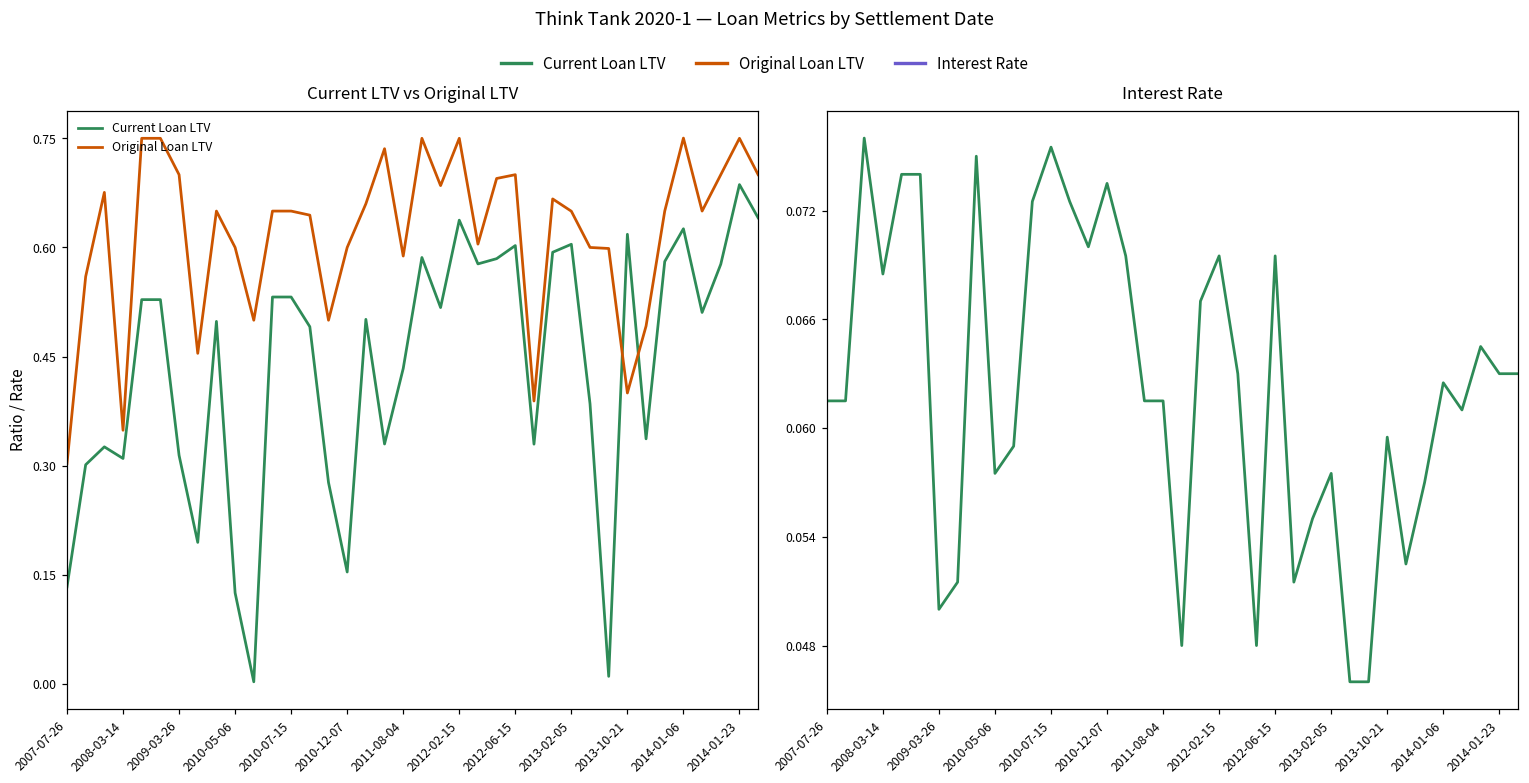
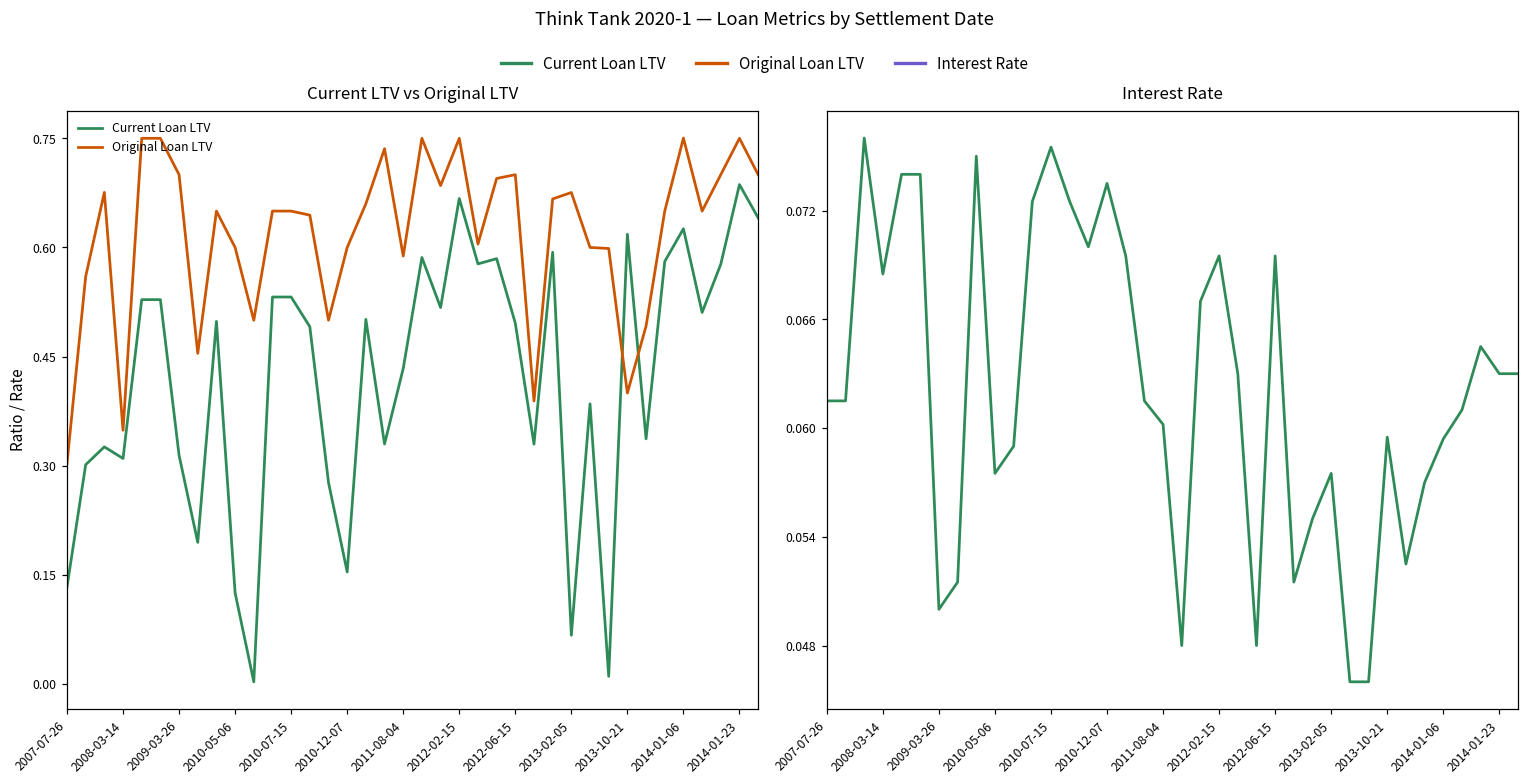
  {
    "Current LTV vs Original LTV": {
      "Current Loan LTV": {
        "2007-07-26": 0.13,
        "2008-03-14": 0.31,
        "2009-03-26": 0.31,
        "2010-05-06": 0.13,
        "2010-12-07": 0.15,
        "2011-08-04": 0.43,
-       "2012-02-15": 0.64,
-       "2012-06-15": 0.60,
-       "2013-02-05": 0.60,
+       "2012-02-15": 0.67,
+       "2012-06-15": 0.50,
+       "2013-02-05": 0.07,
        "2013-10-21": 0.62,
        "2014-01-06": 0.63
      },
      "Original Loan LTV": {
        "2007-07-26": 0.30,
        "2008-03-14": 0.35,
        "2009-03-26": 0.70,
        "2010-05-06": 0.60,
        "2010-12-07": 0.60,
        "2011-08-04": 0.59,
        "2012-02-15": 0.75,
        "2012-06-15": 0.70,
-       "2013-02-05": 0.65,
+       "2013-02-05": 0.68,
        "2013-10-21": 0.40,
        "2014-01-06": 0.75
      }
    },
    "Interest Rate": {
      "2007-07-26": 0.0615,
      "2008-03-14": 0.0685,
      "2009-03-26": 0.0500,
      "2010-05-06": 0.0575,
      "2010-12-07": 0.0735,
-     "2011-08-04": 0.0615,
+     "2011-08-04": 0.0602,
      "2012-02-15": 0.0695,
      "2012-06-15": 0.0695,
      "2013-02-05": 0.0575,
      "2013-10-21": 0.0595,
-     "2014-01-06": 0.0625
+     "2014-01-06": 0.0594
    }
  }
